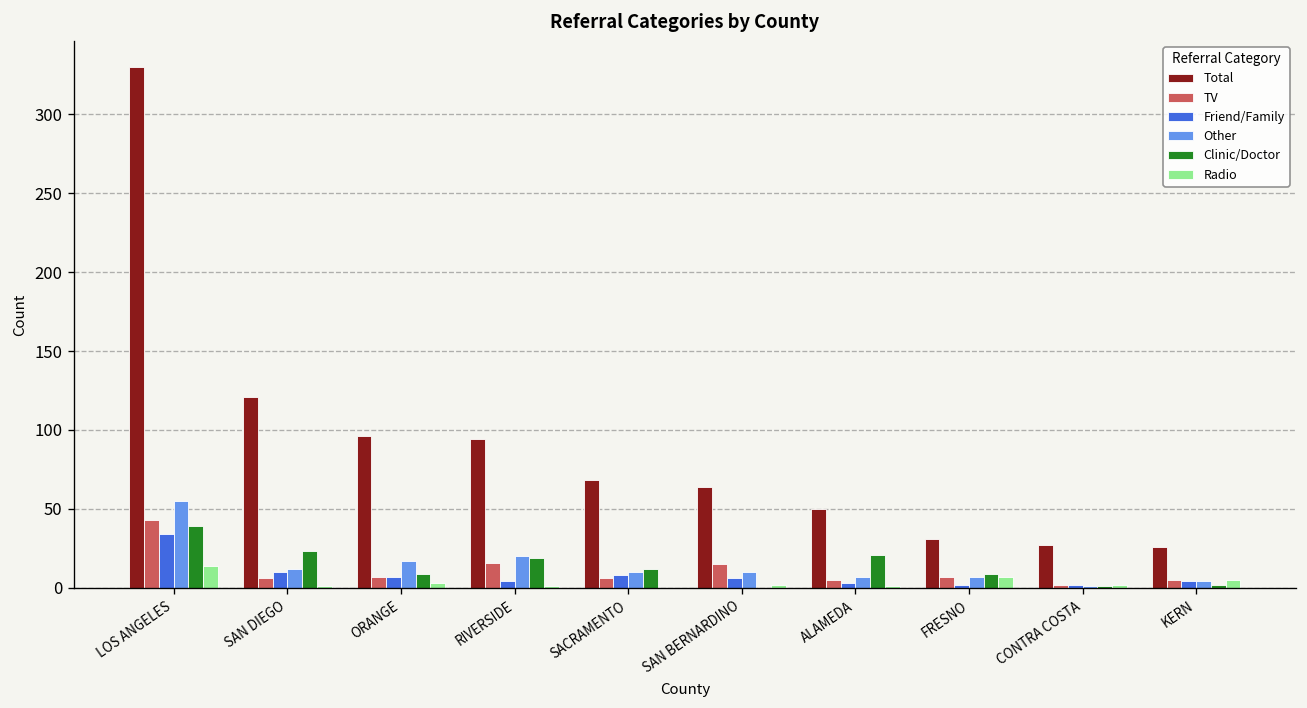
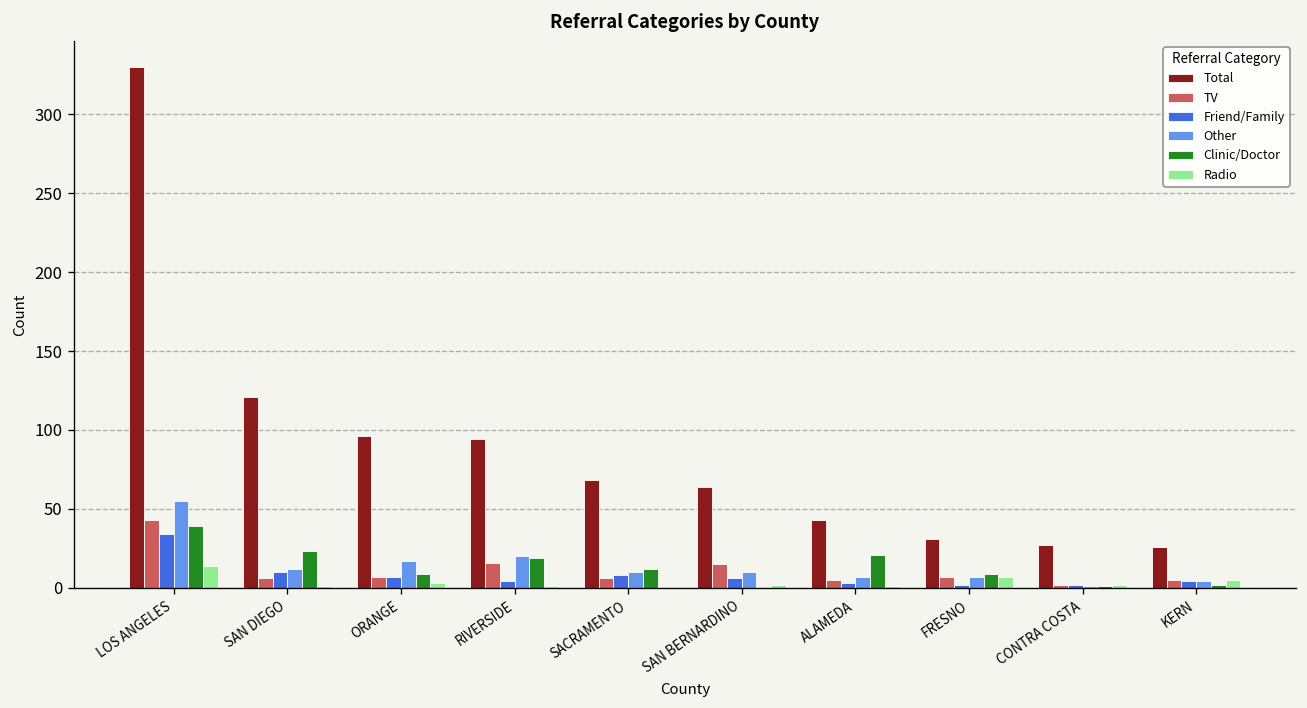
  {
    "Total": {
      "LOS ANGELES": 330,
      "SAN DIEGO": 121,
      "ORANGE": 96,
      "RIVERSIDE": 94,
      "SACRAMENTO": 68,
      "SAN BERNARDINO": 64,
-     "ALAMEDA": 50,
+     "ALAMEDA": 43,
      "FRESNO": 31,
      "CONTRA COSTA": 27,
      "KERN": 26
    },
    "TV": {
      "LOS ANGELES": 43,
      "SAN DIEGO": 6,
      "ORANGE": 7,
      "RIVERSIDE": 16,
      "SACRAMENTO": 6,
      "SAN BERNARDINO": 15,
      "ALAMEDA": 5,
      "FRESNO": 7,
      "CONTRA COSTA": 2,
      "KERN": 5
    },
    "Clinic/Doctor": {
      "LOS ANGELES": 39,
      "SAN DIEGO": 23,
      "ORANGE": 9,
      "RIVERSIDE": 19,
      "SACRAMENTO": 12,
      "SAN BERNARDINO": 0,
      "ALAMEDA": 21,
      "FRESNO": 9,
      "KERN": 2
    },
    "Radio": {
      "LOS ANGELES": 14,
      "ORANGE": 3,
      "SACRAMENTO": 0,
      "SAN BERNARDINO": 2,
      "FRESNO": 7,
      "CONTRA COSTA": 2,
      "KERN": 5
    }
  }
